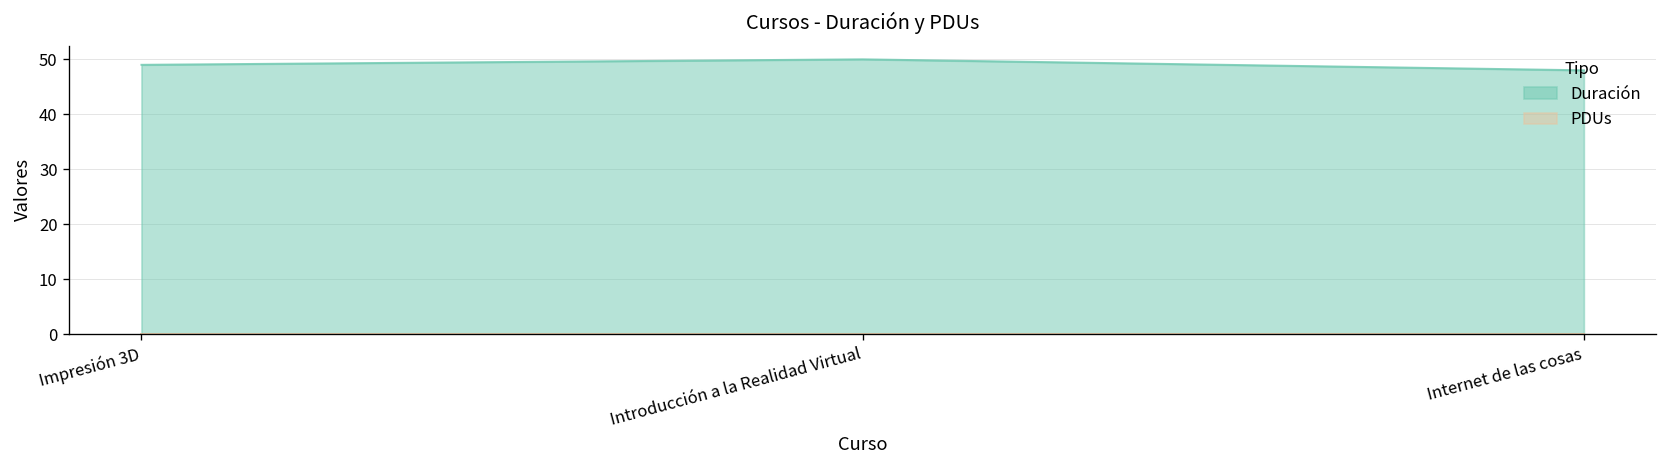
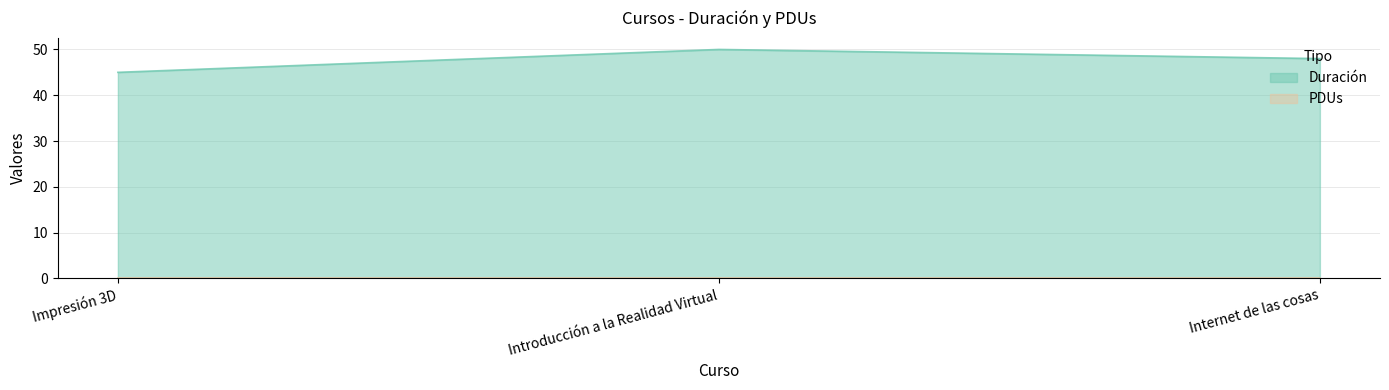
  {
    "Duración": {
-     "Impresión 3D": 49,
+     "Impresión 3D": 45,
      "Introducción a la Realidad Virtual": 50,
      "Internet de las cosas": 48
    },
    "PDUs": {
      "Impresión 3D": 0,
      "Introducción a la Realidad Virtual": 0,
      "Internet de las cosas": 0
    }
  }
